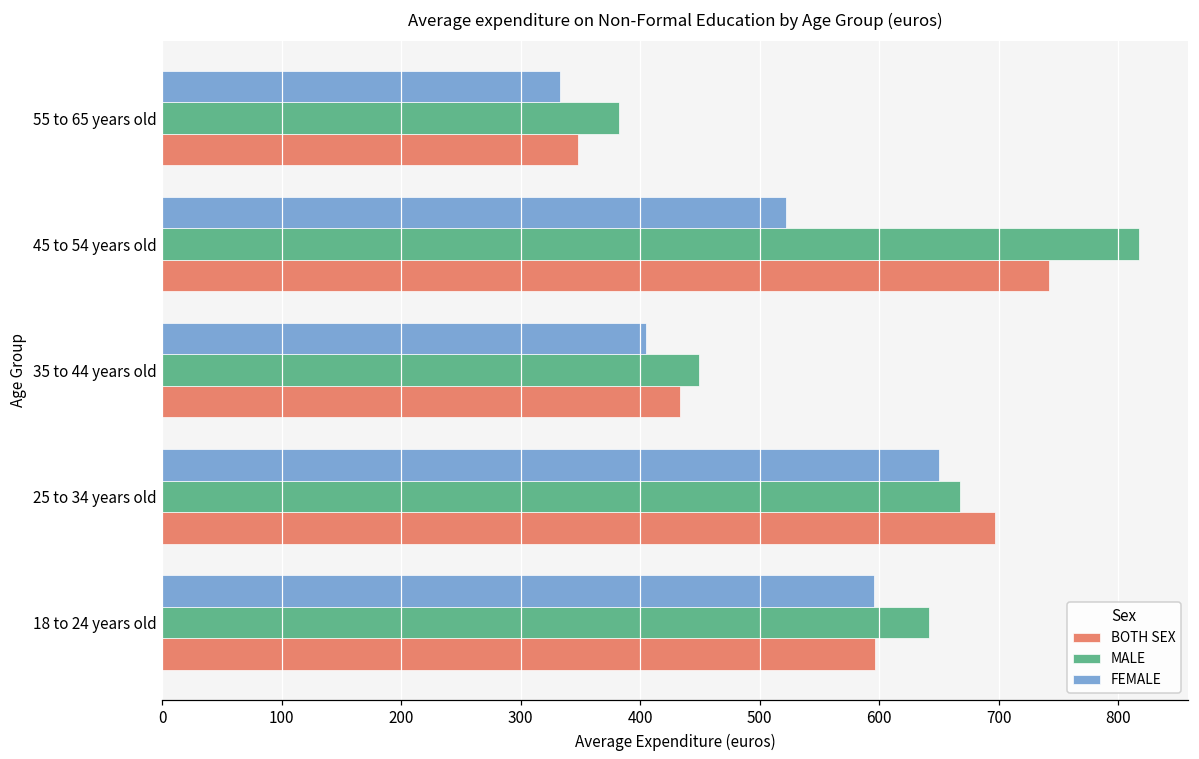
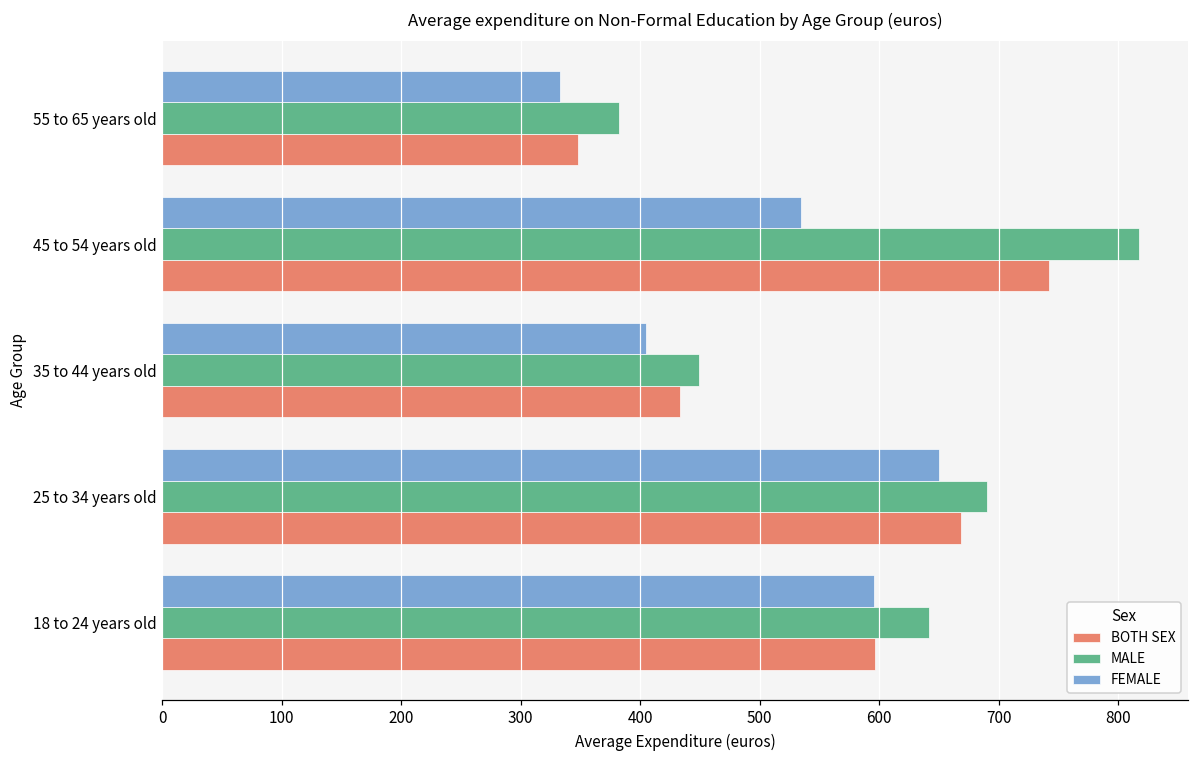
  {
    "BOTH SEX": {
      "55 to 65 years old": 348,
      "45 to 54 years old": 742,
      "35 to 44 years old": 433,
-     "25 to 34 years old": 697,
+     "25 to 34 years old": 668,
      "18 to 24 years old": 596
    },
    "MALE": {
      "55 to 65 years old": 383,
      "45 to 54 years old": 817,
      "35 to 44 years old": 449,
-     "25 to 34 years old": 667,
+     "25 to 34 years old": 690,
      "18 to 24 years old": 642
    },
    "FEMALE": {
      "55 to 65 years old": 333,
-     "45 to 54 years old": 522,
+     "45 to 54 years old": 535,
      "35 to 44 years old": 405,
      "25 to 34 years old": 650,
      "18 to 24 years old": 595
    }
  }
